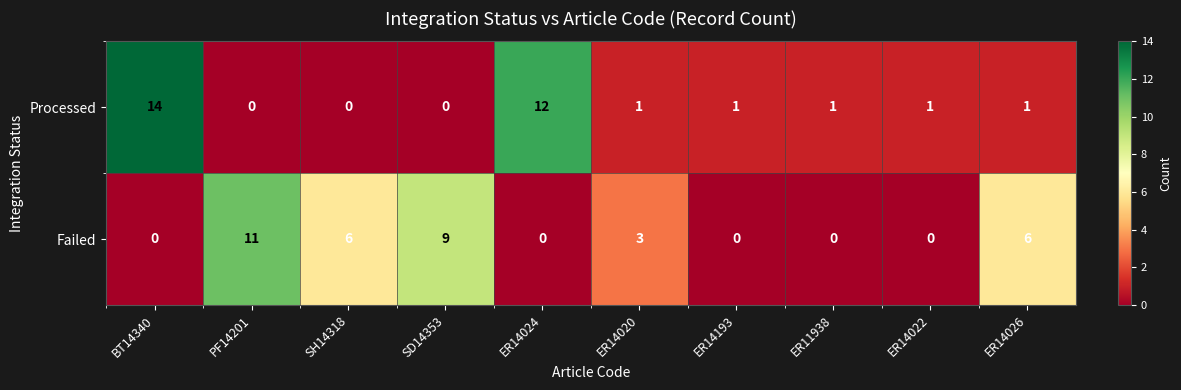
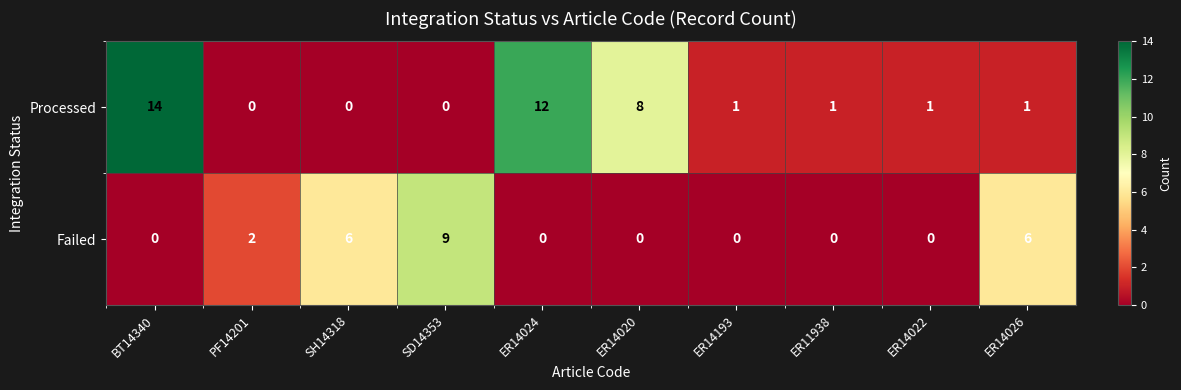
  {
    "Processed": {
      "BT14340": 14,
      "PF14201": 0,
      "SH14318": 0,
      "SD14353": 0,
      "ER14024": 12,
-     "ER14020": 1,
+     "ER14020": 8,
      "ER14193": 1,
      "ER11938": 1,
      "ER14022": 1,
      "ER14026": 1
    },
    "Failed": {
      "BT14340": 0,
-     "PF14201": 11,
+     "PF14201": 2,
      "SH14318": 6,
      "SD14353": 9,
      "ER14024": 0,
-     "ER14020": 3,
+     "ER14020": 0,
      "ER14193": 0,
      "ER11938": 0,
      "ER14022": 0,
      "ER14026": 6
    }
  }
